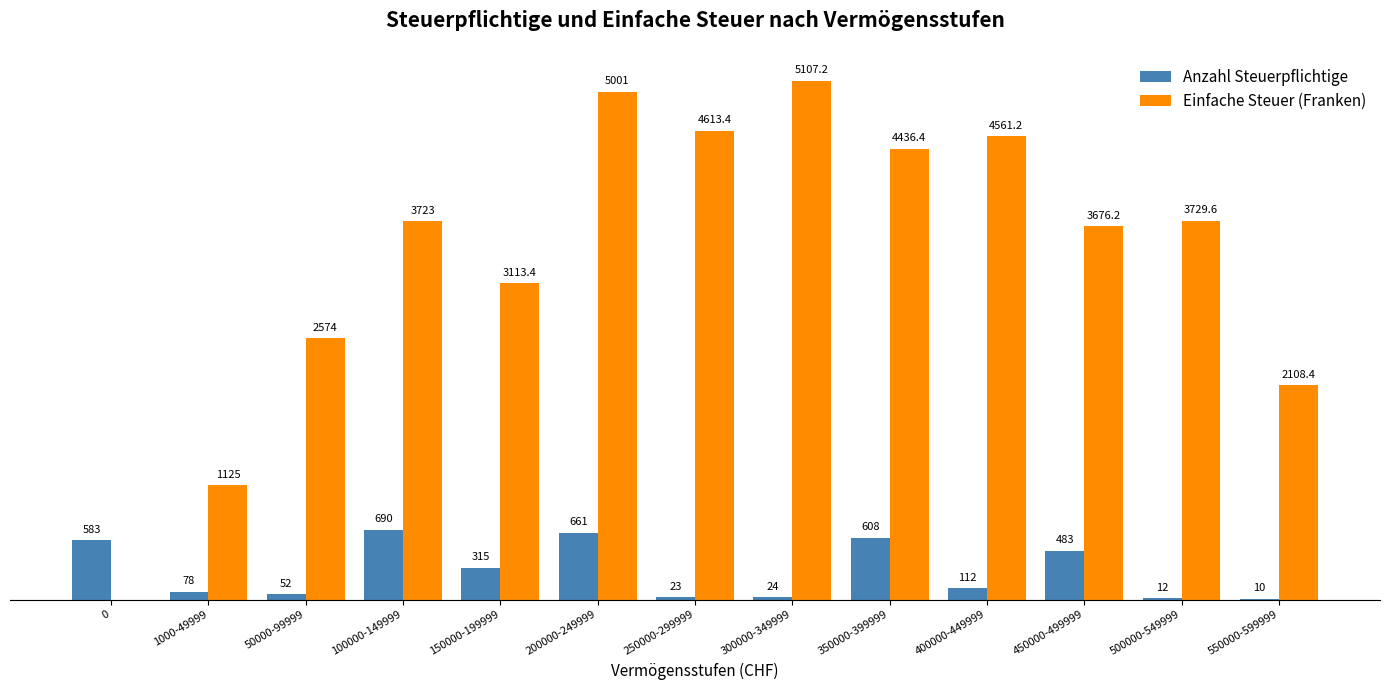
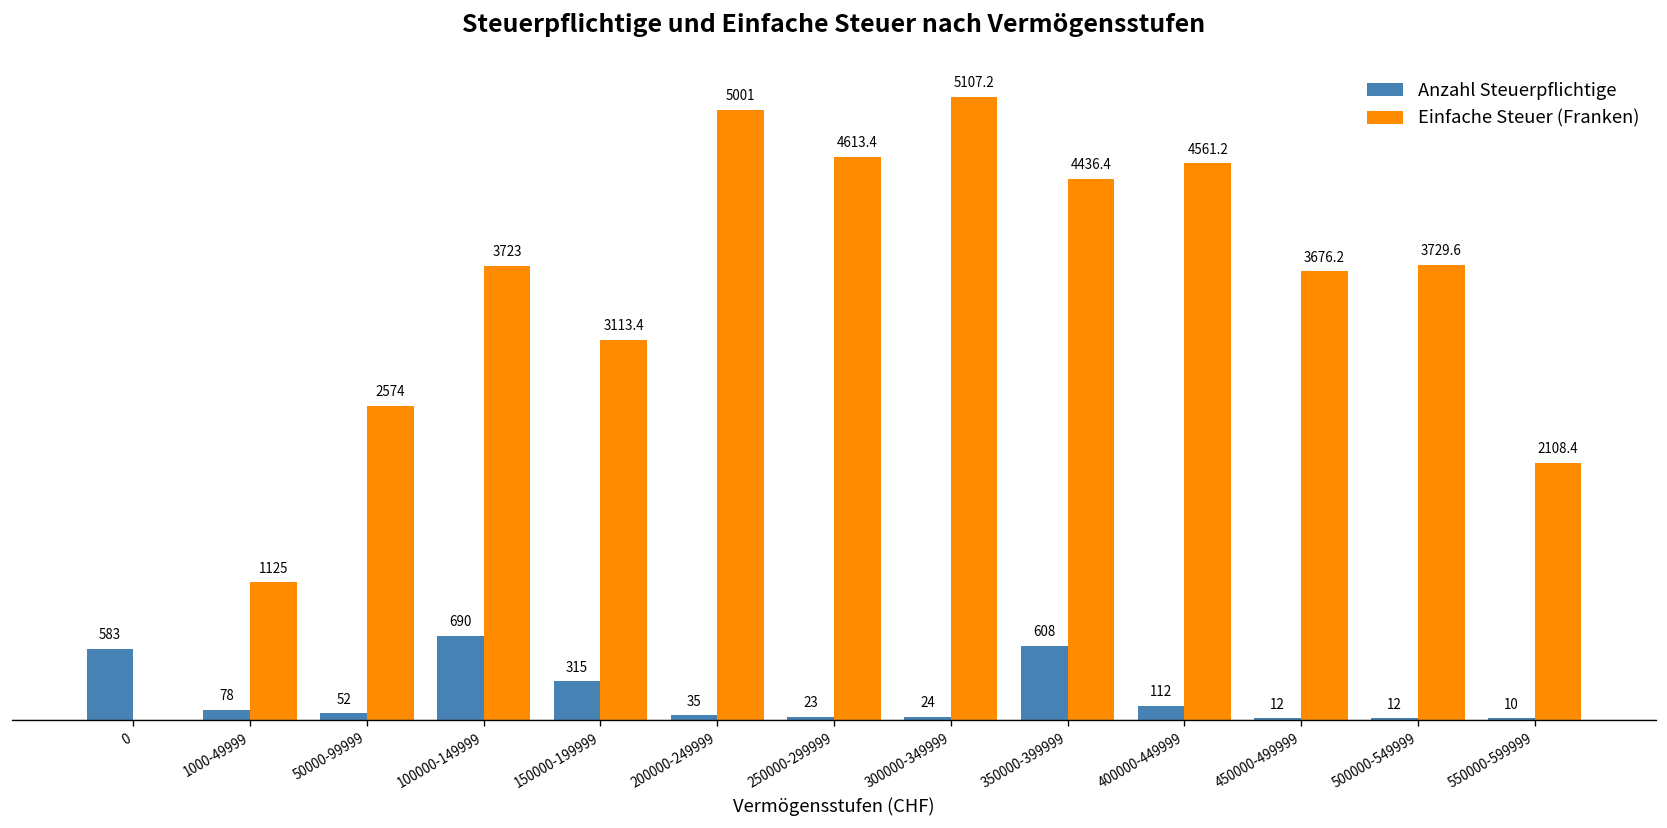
  {
    "Anzahl Steuerpflichtige": {
      "0": 583,
      "1000-49999": 78,
      "50000-99999": 52,
      "100000-149999": 690,
      "150000-199999": 315,
-     "200000-249999": 661,
+     "200000-249999": 35,
      "250000-299999": 23,
      "300000-349999": 24,
      "350000-399999": 608,
      "400000-449999": 112,
-     "450000-499999": 483,
+     "450000-499999": 12,
      "500000-549999": 12,
      "550000-599999": 10
    },
    "Einfache Steuer (Franken)": {
      "1000-49999": 1125,
      "50000-99999": 2574,
      "100000-149999": 3723,
      "150000-199999": 3113.4,
      "200000-249999": 5001,
      "250000-299999": 4613.4,
      "300000-349999": 5107.2,
      "350000-399999": 4436.4,
      "400000-449999": 4561.2,
      "450000-499999": 3676.2,
      "500000-549999": 3729.6,
      "550000-599999": 2108.4
    }
  }
